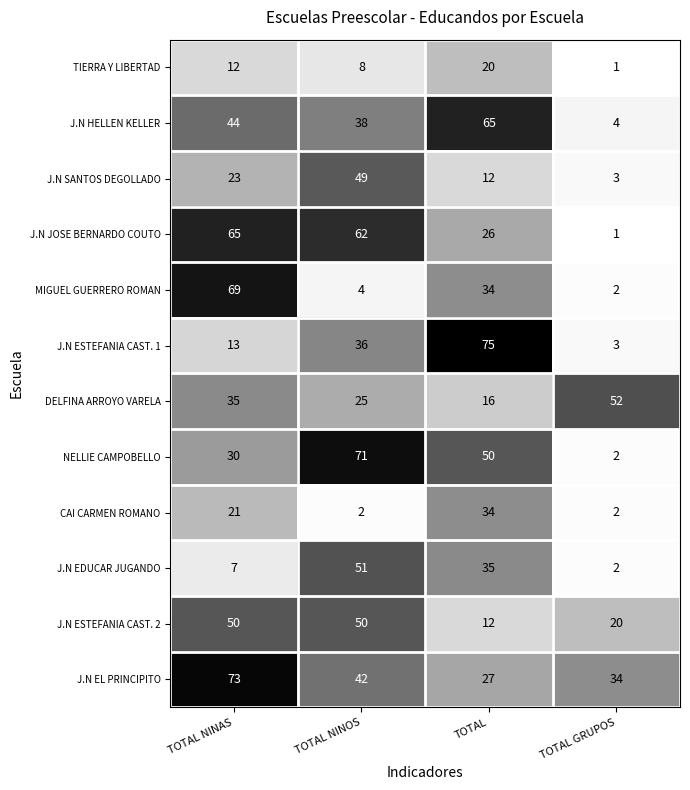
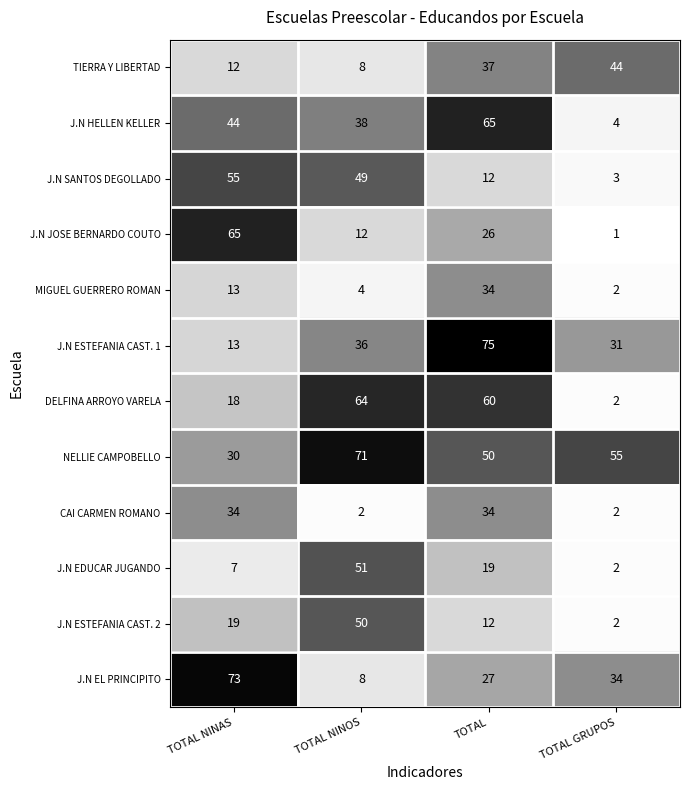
  {
    "TIERRA Y LIBERTAD": {
      "TOTAL NINAS": 12,
      "TOTAL NINOS": 8,
-     "TOTAL": 20,
-     "TOTAL GRUPOS": 1
+     "TOTAL": 37,
+     "TOTAL GRUPOS": 44
    },
    "J.N HELLEN KELLER": {
      "TOTAL NINAS": 44,
      "TOTAL NINOS": 38,
      "TOTAL": 65,
      "TOTAL GRUPOS": 4
    },
    "J.N SANTOS DEGOLLADO": {
-     "TOTAL NINAS": 23,
+     "TOTAL NINAS": 55,
      "TOTAL NINOS": 49,
      "TOTAL": 12,
      "TOTAL GRUPOS": 3
    },
    "J.N JOSE BERNARDO COUTO": {
      "TOTAL NINAS": 65,
-     "TOTAL NINOS": 62,
+     "TOTAL NINOS": 12,
      "TOTAL": 26,
      "TOTAL GRUPOS": 1
    },
    "MIGUEL GUERRERO ROMAN": {
-     "TOTAL NINAS": 69,
+     "TOTAL NINAS": 13,
      "TOTAL NINOS": 4,
      "TOTAL": 34,
      "TOTAL GRUPOS": 2
    },
    "J.N ESTEFANIA CAST. 1": {
      "TOTAL NINAS": 13,
      "TOTAL NINOS": 36,
      "TOTAL": 75,
-     "TOTAL GRUPOS": 3
+     "TOTAL GRUPOS": 31
    },
    "DELFINA ARROYO VARELA": {
-     "TOTAL NINAS": 35,
-     "TOTAL NINOS": 25,
-     "TOTAL": 16,
-     "TOTAL GRUPOS": 52
+     "TOTAL NINAS": 18,
+     "TOTAL NINOS": 64,
+     "TOTAL": 60,
+     "TOTAL GRUPOS": 2
    },
    "NELLIE CAMPOBELLO": {
      "TOTAL NINAS": 30,
      "TOTAL NINOS": 71,
      "TOTAL": 50,
-     "TOTAL GRUPOS": 2
+     "TOTAL GRUPOS": 55
    },
    "CAI CARMEN ROMANO": {
-     "TOTAL NINAS": 21,
+     "TOTAL NINAS": 34,
      "TOTAL NINOS": 2,
      "TOTAL": 34,
      "TOTAL GRUPOS": 2
    },
    "J.N EDUCAR JUGANDO": {
      "TOTAL NINAS": 7,
      "TOTAL NINOS": 51,
-     "TOTAL": 35,
+     "TOTAL": 19,
      "TOTAL GRUPOS": 2
    },
    "J.N ESTEFANIA CAST. 2": {
-     "TOTAL NINAS": 50,
+     "TOTAL NINAS": 19,
      "TOTAL NINOS": 50,
      "TOTAL": 12,
-     "TOTAL GRUPOS": 20
+     "TOTAL GRUPOS": 2
    },
    "J.N EL PRINCIPITO": {
      "TOTAL NINAS": 73,
-     "TOTAL NINOS": 42,
+     "TOTAL NINOS": 8,
      "TOTAL": 27,
      "TOTAL GRUPOS": 34
    }
  }
